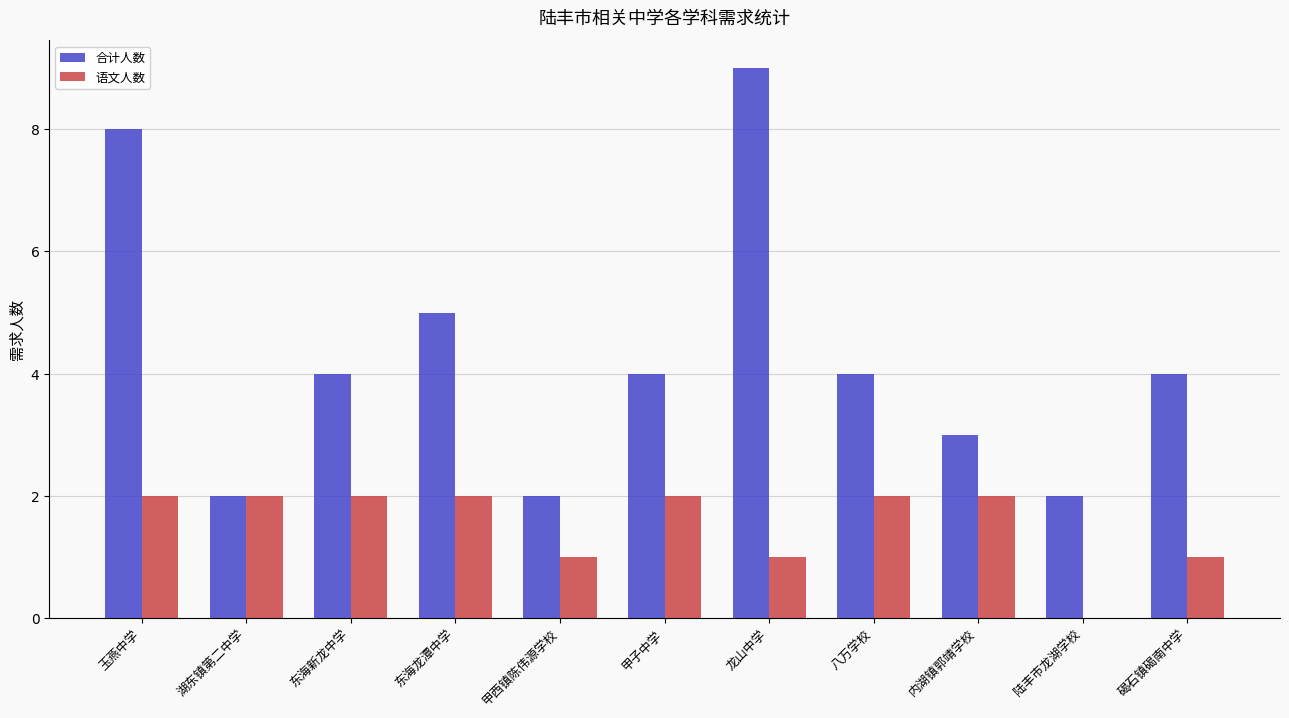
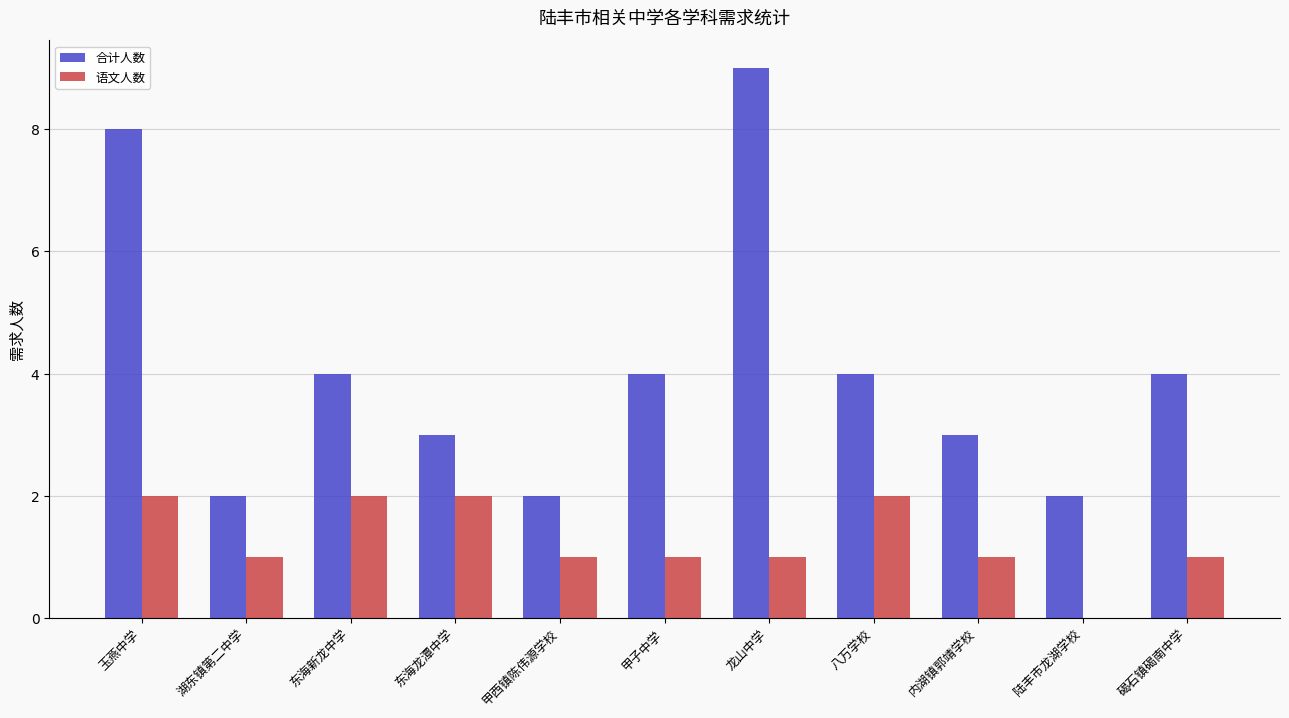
  {
    "合计人数": {
      "玉燕中学": 8,
      "湖东镇第二中学": 2,
      "东海新龙中学": 4,
-     "东海龙潭中学": 5,
+     "东海龙潭中学": 3,
      "甲西镇陈伟源学校": 2,
      "甲子中学": 4,
      "龙山中学": 9,
      "八万学校": 4,
      "内湖镇郭靖学校": 3,
      "陆丰市龙湖学校": 2,
      "碣石镇碣南中学": 4
    },
    "语文人数": {
      "玉燕中学": 2,
-     "湖东镇第二中学": 2,
+     "湖东镇第二中学": 1,
      "东海新龙中学": 2,
      "东海龙潭中学": 2,
      "甲西镇陈伟源学校": 1,
-     "甲子中学": 2,
+     "甲子中学": 1,
      "龙山中学": 1,
      "八万学校": 2,
-     "内湖镇郭靖学校": 2,
+     "内湖镇郭靖学校": 1,
      "陆丰市龙湖学校": 0,
      "碣石镇碣南中学": 1
    }
  }
